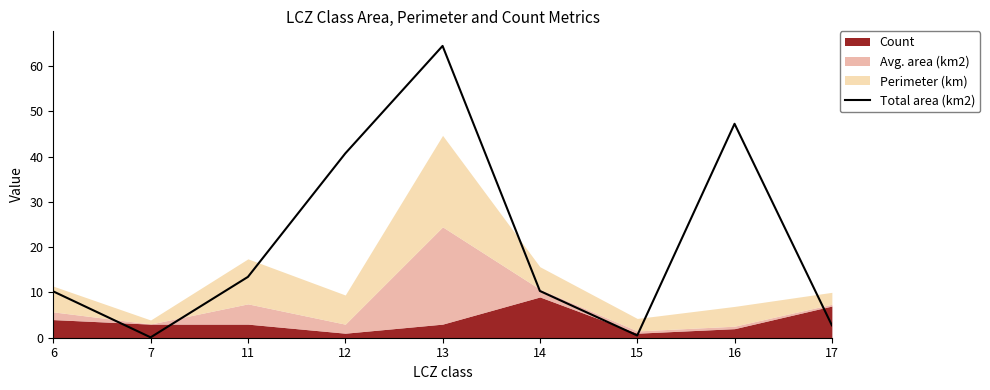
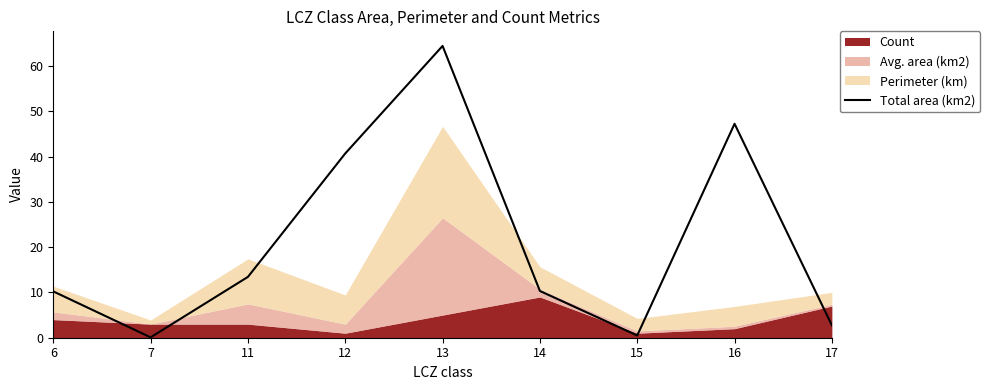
  {
    "Total area (km2)": {
      "6": 10,
      "7": 0,
      "11": 13,
      "12": 41,
      "13": 64,
      "16": 47,
      "17": 3
    },
    "Count": {
      "6": 4,
      "11": 3,
      "12": 1,
-     "13": 3,
+     "13": 5,
      "14": 9
    }
  }
